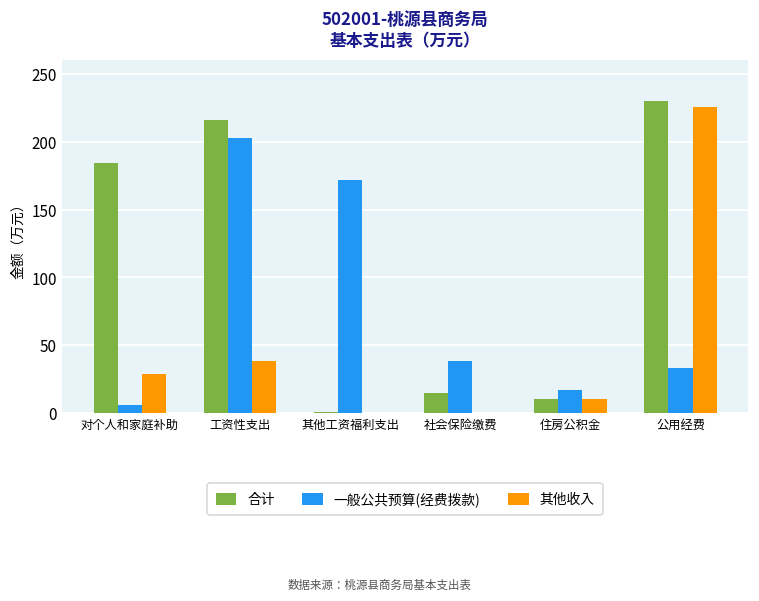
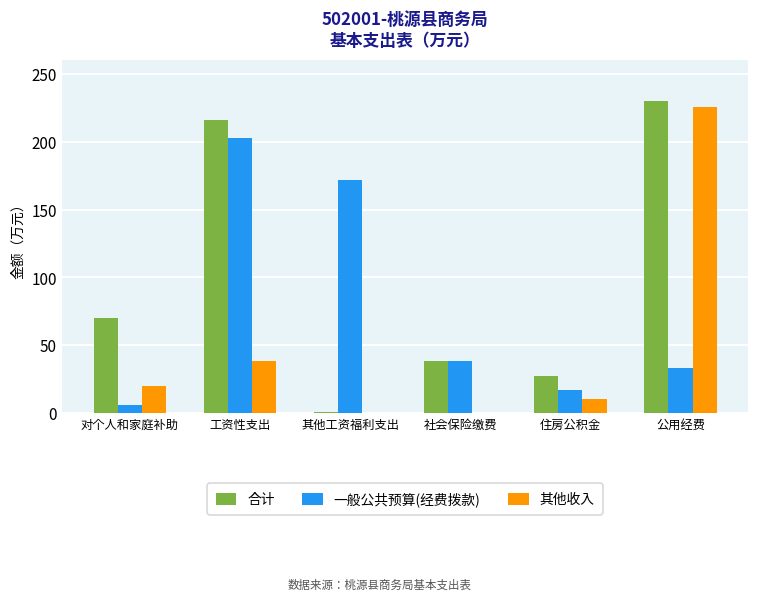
  {
    "合计": {
-     "对个人和家庭补助": 185,
+     "对个人和家庭补助": 70,
      "工资性支出": 216,
-     "社会保险缴费": 15,
-     "住房公积金": 10,
+     "社会保险缴费": 39,
+     "住房公积金": 27,
      "公用经费": 230
    },
    "一般公共预算(经费拨款)": {
      "对个人和家庭补助": 6,
      "工资性支出": 203,
      "其他工资福利支出": 172,
      "社会保险缴费": 39,
      "住房公积金": 17,
      "公用经费": 33
    },
    "其他收入": {
-     "对个人和家庭补助": 29,
+     "对个人和家庭补助": 20,
      "工资性支出": 38,
      "其他工资福利支出": 0,
      "住房公积金": 10,
      "公用经费": 226
    }
  }
